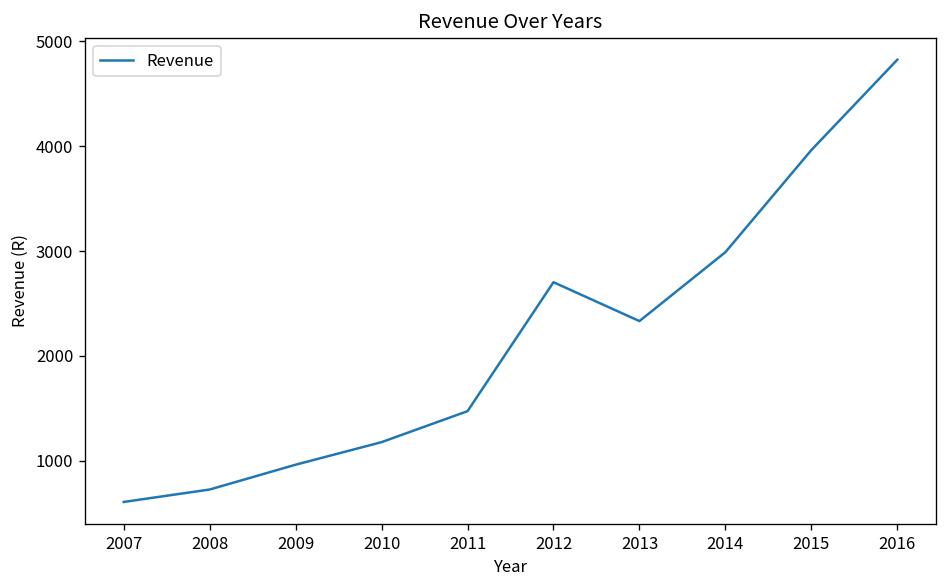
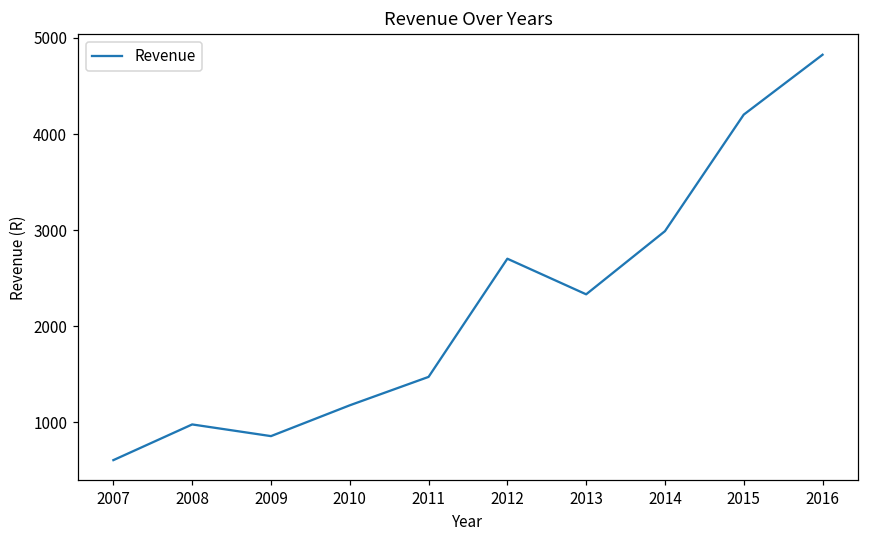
  {
    "2007": 600,
-   "2008": 700,
-   "2009": 1000,
+   "2008": 1000,
+   "2009": 900,
    "2010": 1200,
    "2011": 1500,
    "2012": 2700,
    "2013": 2300,
    "2014": 3000,
-   "2015": 4000,
+   "2015": 4200,
    "2016": 4800
  }
